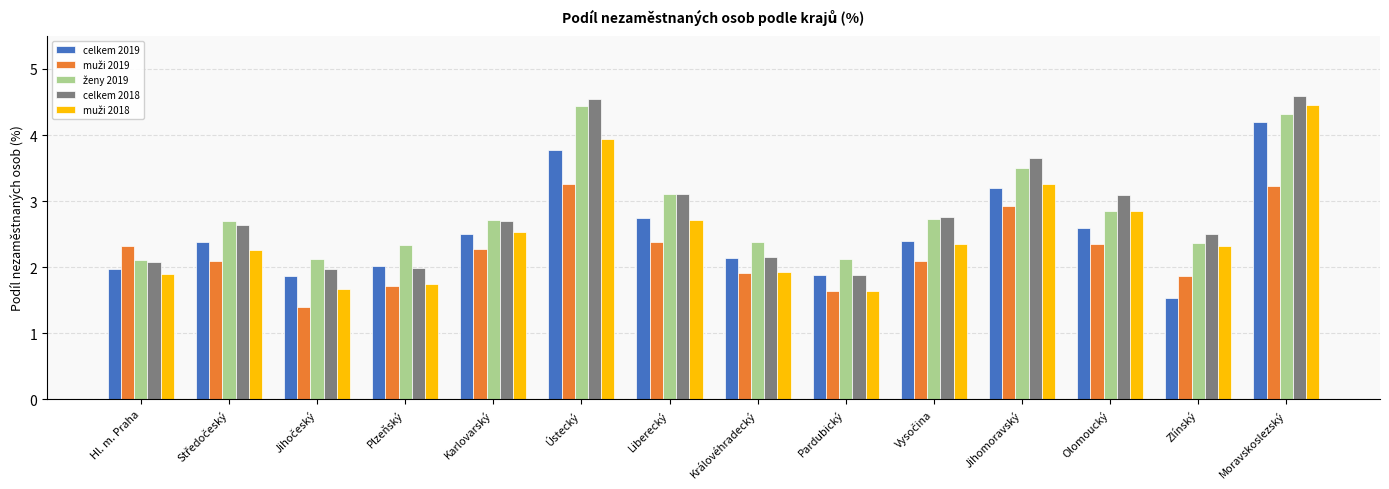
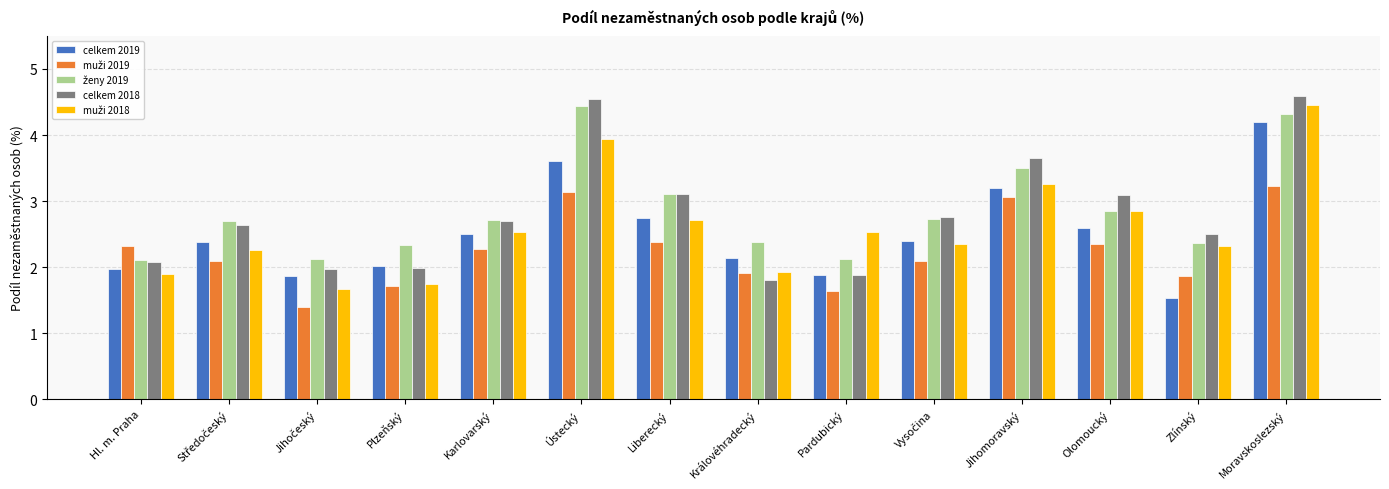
  {
    "celkem 2019": {
      "Hl. m. Praha": 2.0,
      "Středočeský": 2.4,
      "Jihočeský": 1.9,
      "Plzeňský": 2.0,
      "Karlovarský": 2.5,
-     "Ústecký": 3.8,
+     "Ústecký": 3.6,
      "Liberecký": 2.7,
      "Královéhradecký": 2.1,
      "Pardubický": 1.9,
      "Vysočina": 2.4,
      "Jihomoravský": 3.2,
      "Olomoucký": 2.6,
      "Zlínský": 1.5,
      "Moravskoslezský": 4.2
    },
    "muži 2019": {
      "Hl. m. Praha": 2.3,
      "Středočeský": 2.1,
      "Jihočeský": 1.4,
      "Plzeňský": 1.7,
      "Karlovarský": 2.3,
-     "Ústecký": 3.3,
+     "Ústecký": 3.1,
      "Liberecký": 2.4,
      "Královéhradecký": 1.9,
      "Pardubický": 1.6,
      "Vysočina": 2.1,
-     "Jihomoravský": 2.9,
+     "Jihomoravský": 3.1,
      "Olomoucký": 2.3,
      "Zlínský": 1.9,
      "Moravskoslezský": 3.2
    },
    "ženy 2019": {
      "Hl. m. Praha": 2.1,
      "Středočeský": 2.7,
      "Jihočeský": 2.1,
      "Plzeňský": 2.3,
      "Karlovarský": 2.7,
      "Ústecký": 4.4,
      "Liberecký": 3.1,
      "Královéhradecký": 2.4,
      "Pardubický": 2.1,
      "Vysočina": 2.7,
      "Jihomoravský": 3.5,
      "Olomoucký": 2.9,
      "Zlínský": 2.4,
      "Moravskoslezský": 4.3
    },
    "celkem 2018": {
      "Hl. m. Praha": 2.1,
      "Středočeský": 2.6,
      "Jihočeský": 2.0,
      "Plzeňský": 2.0,
      "Karlovarský": 2.7,
      "Ústecký": 4.5,
      "Liberecký": 3.1,
-     "Královéhradecký": 2.2,
+     "Královéhradecký": 1.8,
      "Pardubický": 1.9,
      "Vysočina": 2.8,
      "Jihomoravský": 3.7,
      "Olomoucký": 3.1,
      "Zlínský": 2.5,
      "Moravskoslezský": 4.6
    },
    "muži 2018": {
      "Hl. m. Praha": 1.9,
      "Středočeský": 2.3,
      "Jihočeský": 1.7,
      "Plzeňský": 1.7,
      "Karlovarský": 2.5,
      "Ústecký": 3.9,
      "Liberecký": 2.7,
      "Královéhradecký": 1.9,
-     "Pardubický": 1.6,
+     "Pardubický": 2.5,
      "Vysočina": 2.4,
      "Jihomoravský": 3.3,
      "Olomoucký": 2.9,
      "Zlínský": 2.3,
      "Moravskoslezský": 4.5
    }
  }
